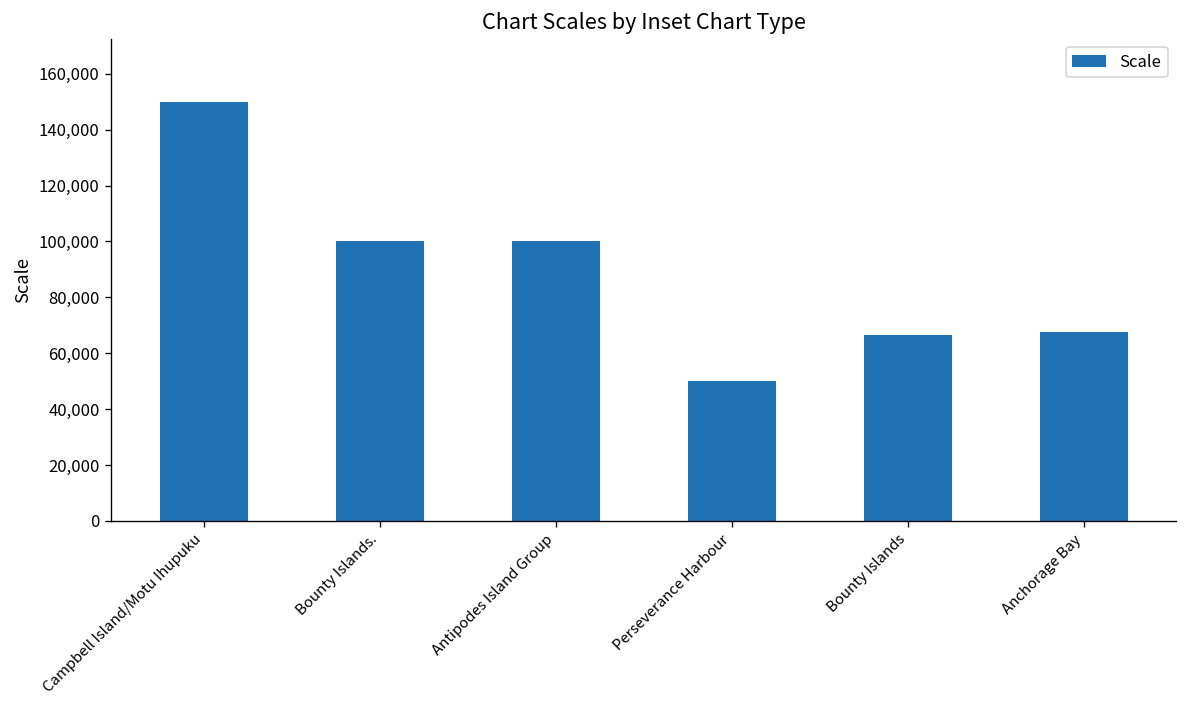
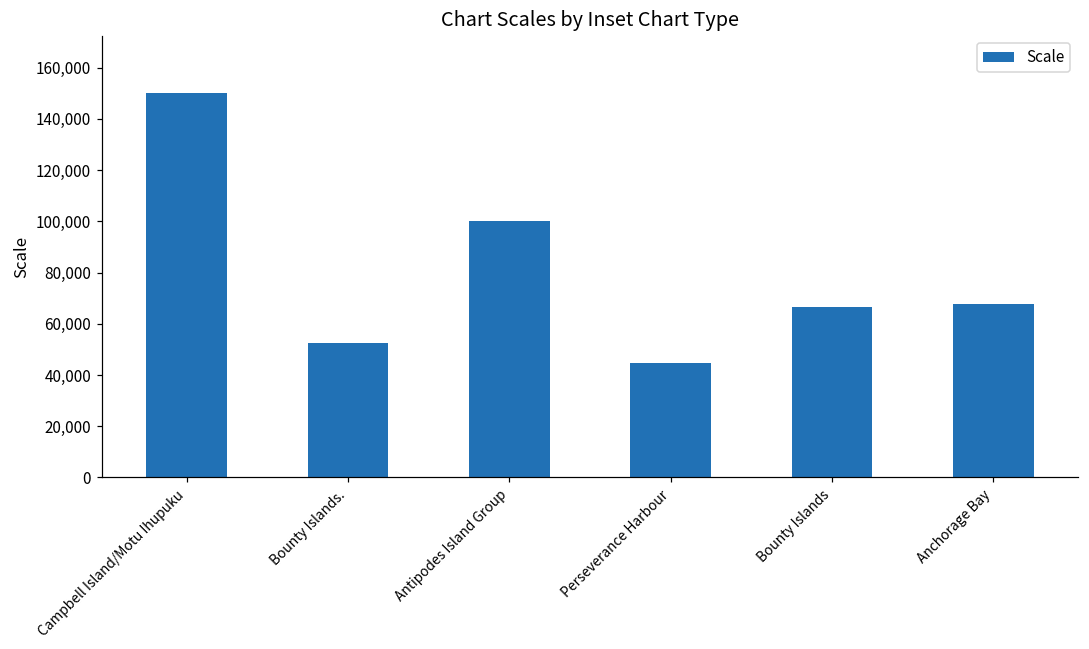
  {
    "Campbell Island/Motu Ihupuku": "150,000",
-   "Bounty Islands.": "100,000",
+   "Bounty Islands.": "52,000",
    "Antipodes Island Group": "100,000",
-   "Perseverance Harbour": "50,000",
+   "Perseverance Harbour": "45,000",
    "Bounty Islands": "67,000",
    "Anchorage Bay": "68,000"
  }
